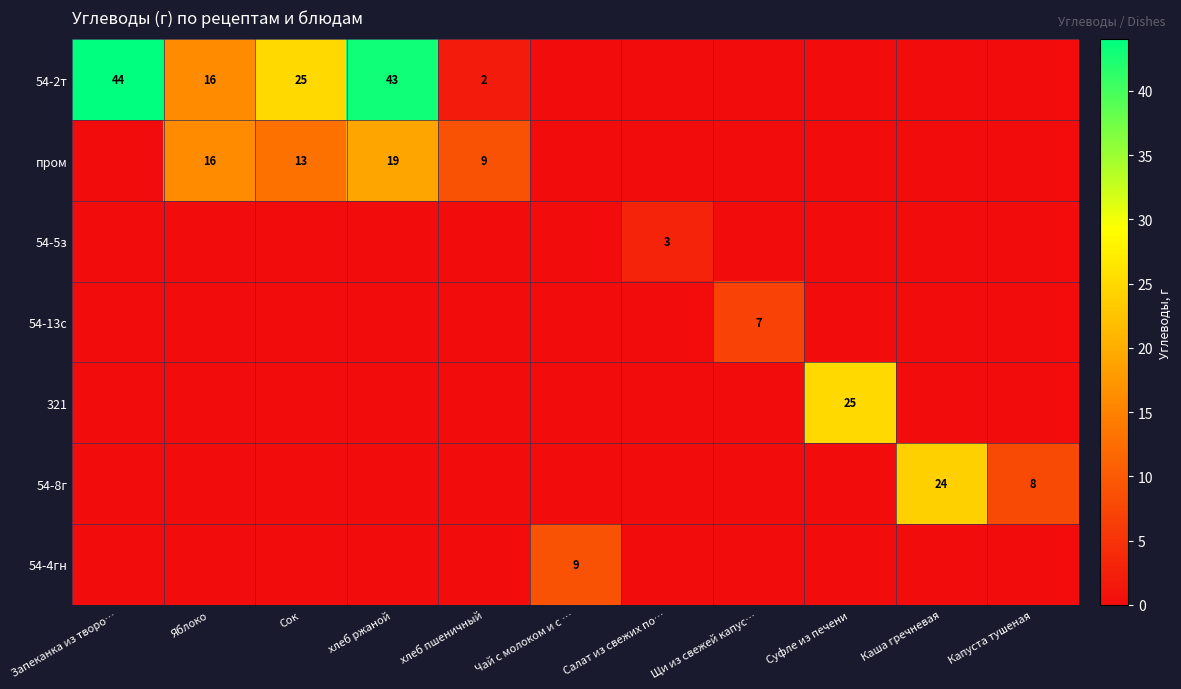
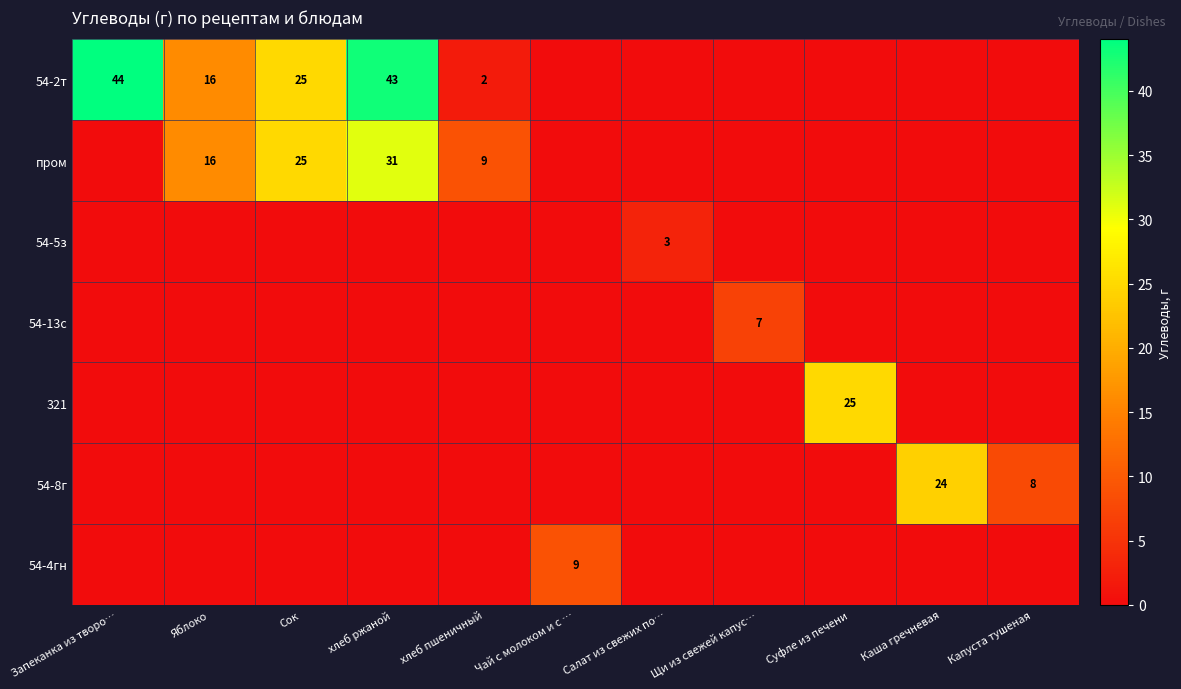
  {
    "54-2т": {
      "Запеканка из творо…": 44,
      "Яблоко": 16,
      "Сок": 25,
      "хлеб ржаной": 43,
      "хлеб пшеничный": 2
    },
    "пром": {
      "Яблоко": 16,
-     "Сок": 13,
-     "хлеб ржаной": 19,
+     "Сок": 25,
+     "хлеб ржаной": 31,
      "хлеб пшеничный": 9
    },
    "54-5з": {
      "Салат из свежих по…": 3
    },
    "54-13с": {
      "Щи из свежей капус…": 7
    },
    "321": {
      "Суфле из печени": 25
    },
    "54-8г": {
      "Каша гречневая": 24,
      "Капуста тушеная": 8
    },
    "54-4гн": {
      "Чай с молоком и с …": 9
    }
  }
